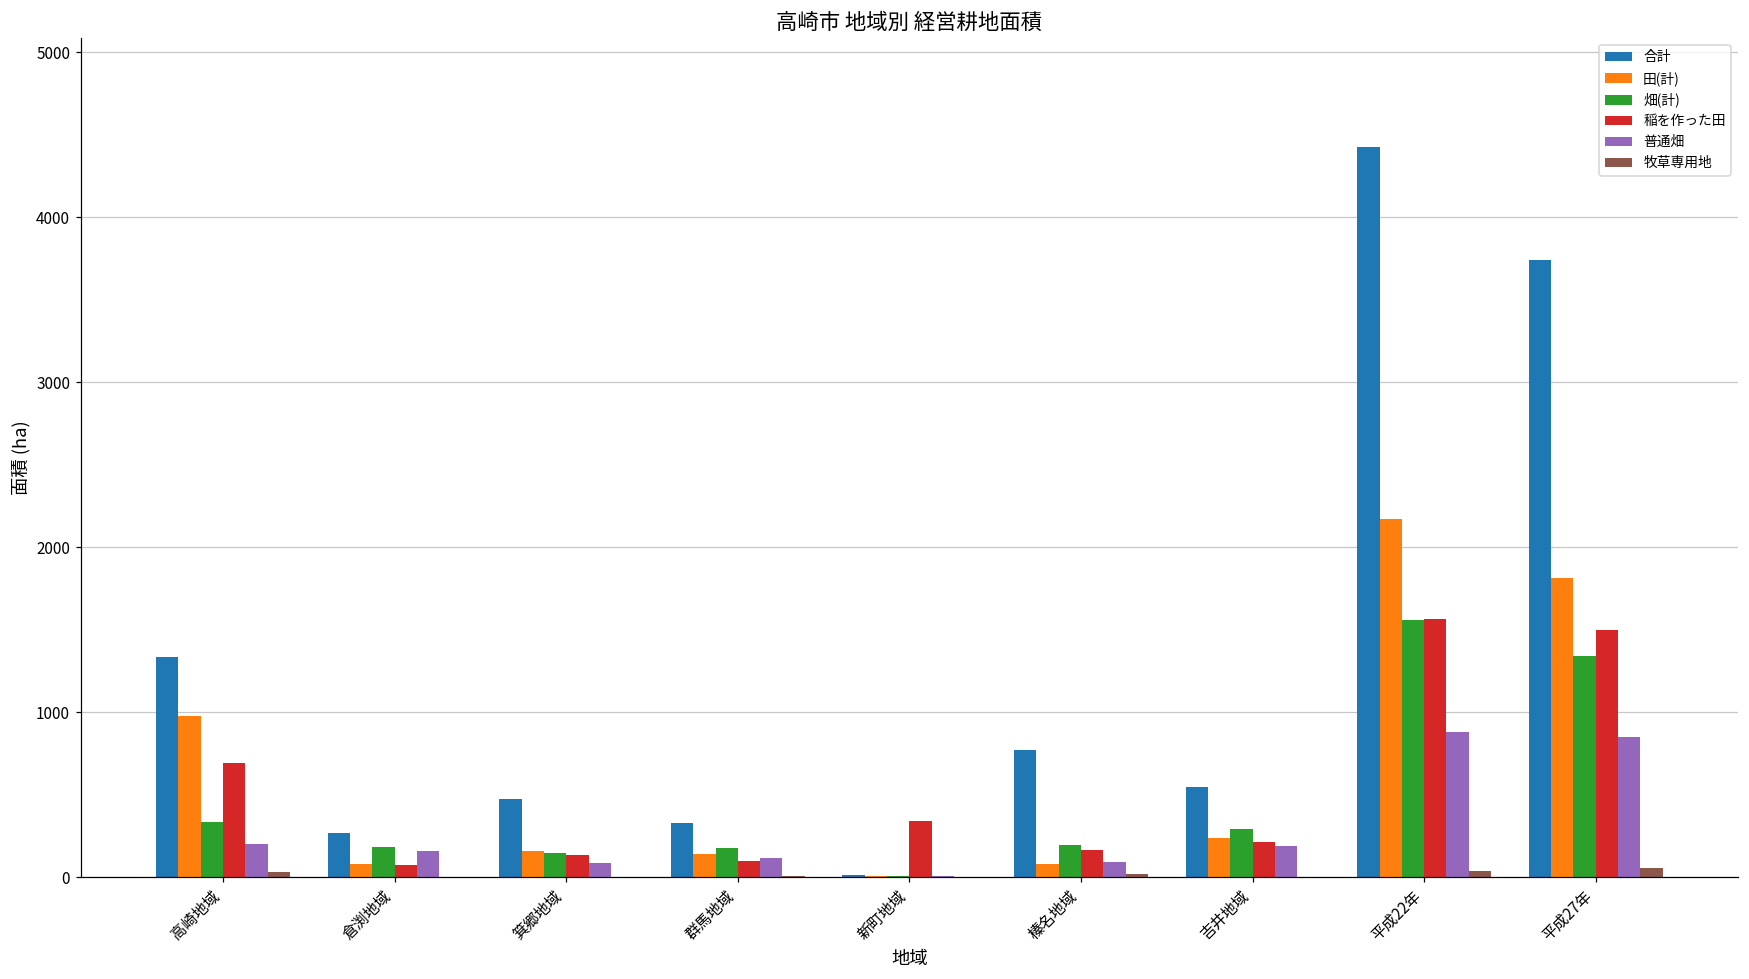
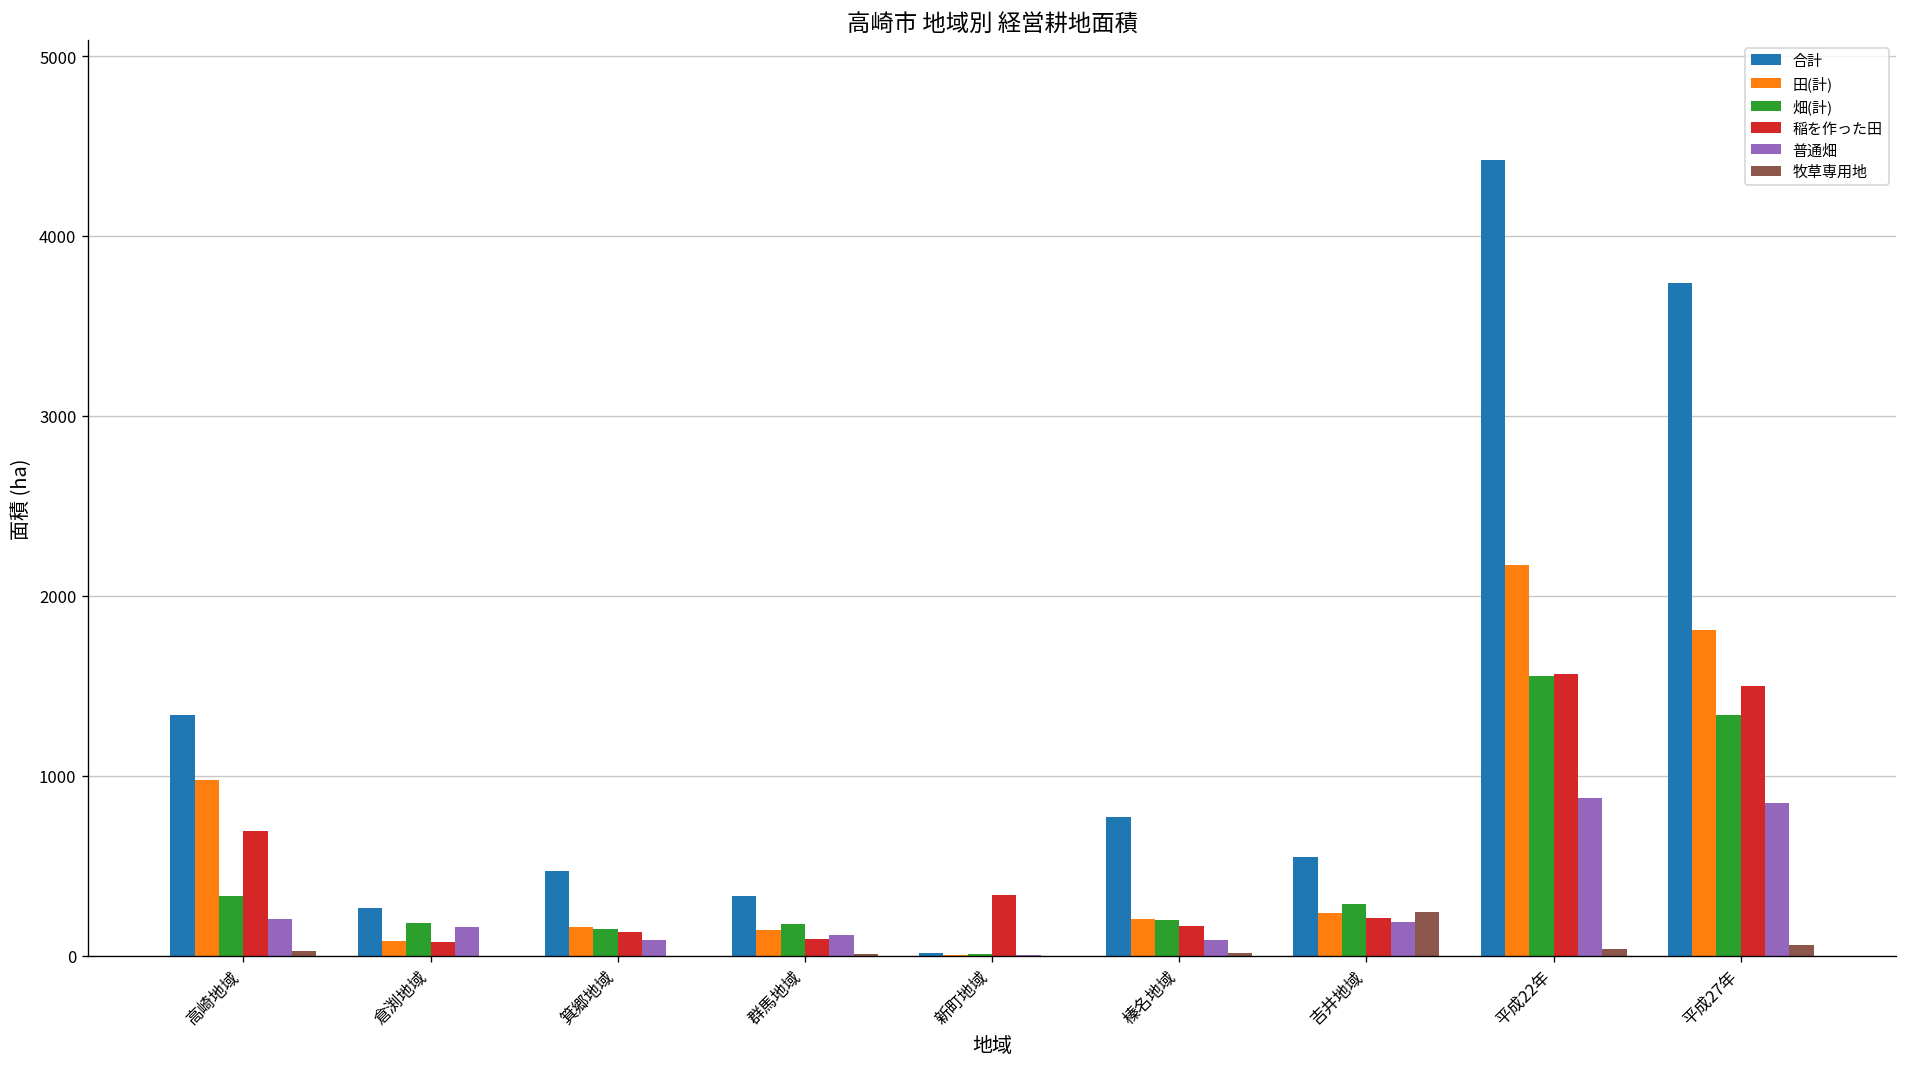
  {
    "合計": {
      "高崎地域": 1340,
      "倉渕地域": 270,
      "箕郷地域": 470,
      "群馬地域": 330,
      "榛名地域": 770,
      "吉井地域": 550,
      "平成22年": 4420,
      "平成27年": 3740
    },
    "田(計)": {
      "高崎地域": 980,
      "倉渕地域": 80,
      "箕郷地域": 160,
      "群馬地域": 140,
-     "榛名地域": 80,
+     "榛名地域": 200,
      "吉井地域": 240,
      "平成22年": 2170,
      "平成27年": 1810
    },
    "畑(計)": {
      "高崎地域": 330,
      "倉渕地域": 180,
      "箕郷地域": 150,
      "群馬地域": 180,
      "榛名地域": 200,
      "吉井地域": 290,
      "平成22年": 1560,
      "平成27年": 1340
    },
    "稲を作った田": {
      "高崎地域": 690,
      "倉渕地域": 70,
      "箕郷地域": 130,
      "群馬地域": 100,
      "新町地域": 340,
      "榛名地域": 160,
      "吉井地域": 210,
      "平成22年": 1560,
      "平成27年": 1500
    },
    "普通畑": {
      "高崎地域": 200,
      "倉渕地域": 160,
      "箕郷地域": 90,
      "群馬地域": 120,
      "榛名地域": 90,
      "吉井地域": 190,
      "平成22年": 880,
      "平成27年": 850
    },
    "牧草専用地": {
      "高崎地域": 30,
      "新町地域": 0,
      "榛名地域": 20,
-     "吉井地域": 0,
+     "吉井地域": 250,
      "平成22年": 40,
      "平成27年": 60
    }
  }
